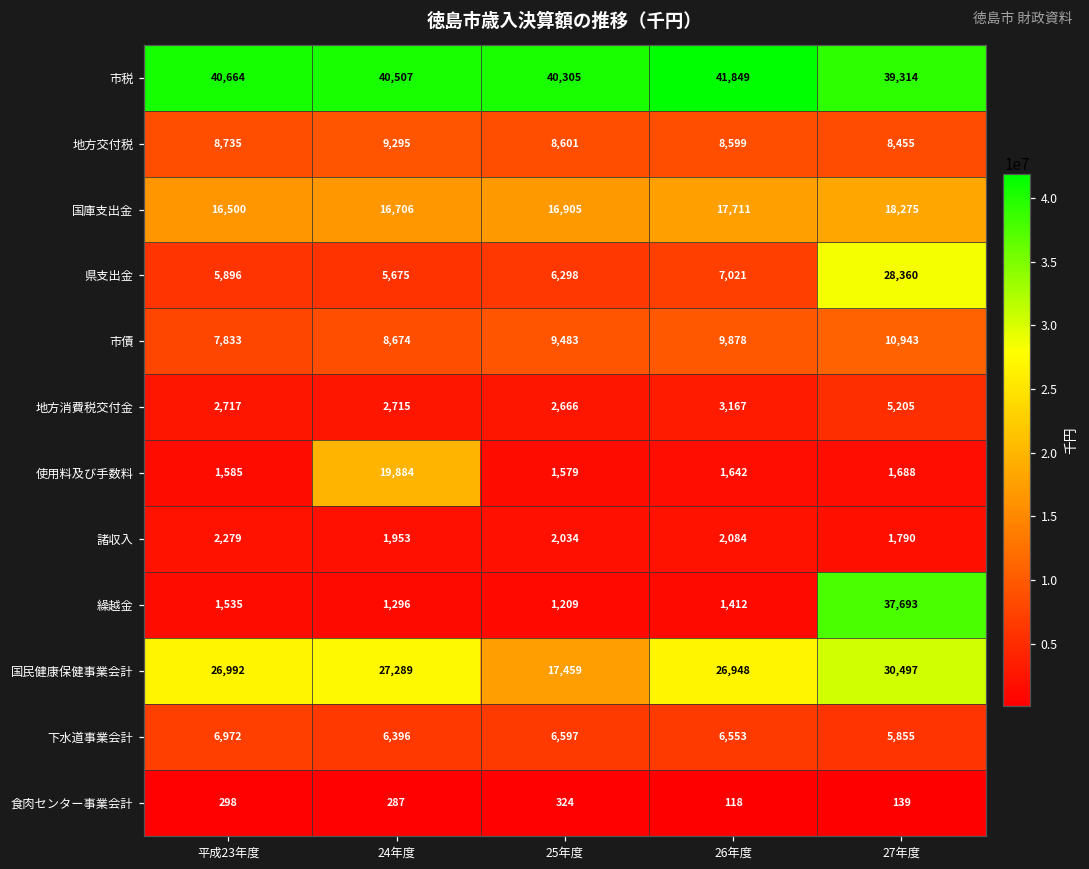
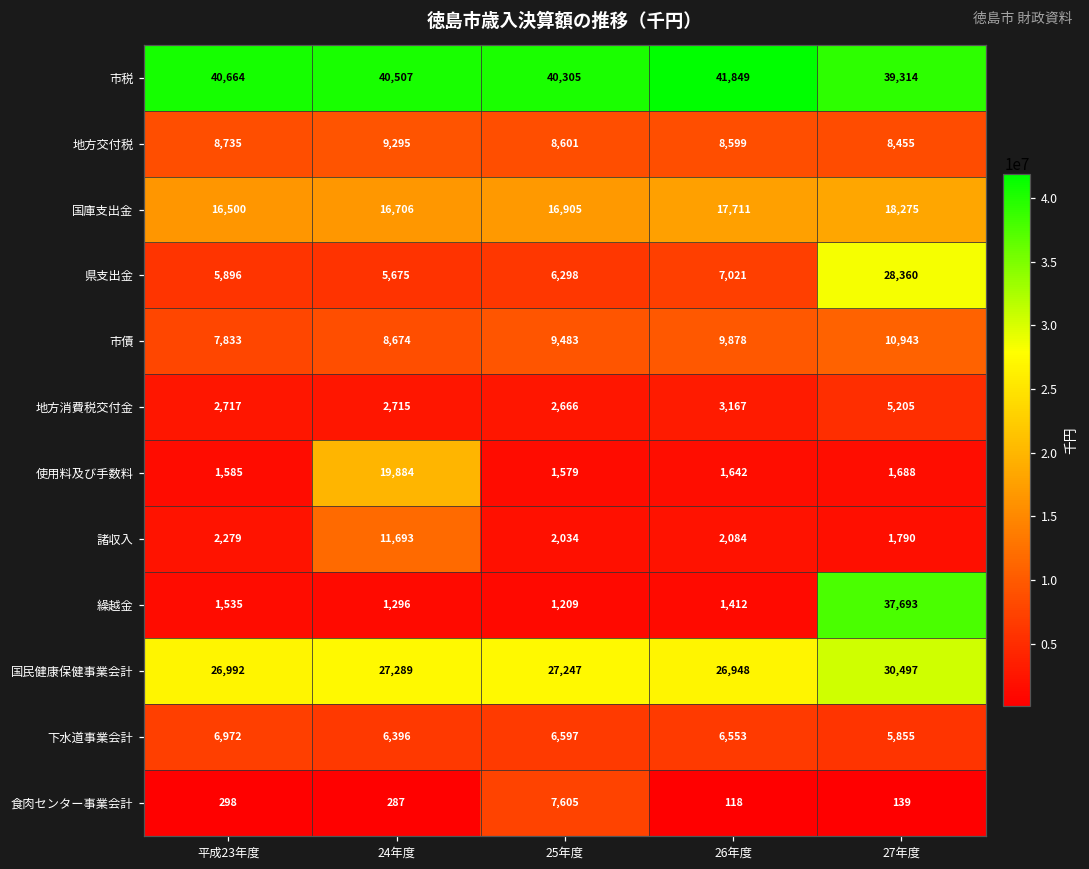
  {
    "市税": {
      "平成23年度": "40,664",
      "24年度": "40,507",
      "25年度": "40,305",
      "26年度": "41,849",
      "27年度": "39,314"
    },
    "地方交付税": {
      "平成23年度": "8,735",
      "24年度": "9,295",
      "25年度": "8,601",
      "26年度": "8,599",
      "27年度": "8,455"
    },
    "国庫支出金": {
      "平成23年度": "16,500",
      "24年度": "16,706",
      "25年度": "16,905",
      "26年度": "17,711",
      "27年度": "18,275"
    },
    "県支出金": {
      "平成23年度": "5,896",
      "24年度": "5,675",
      "25年度": "6,298",
      "26年度": "7,021",
      "27年度": "28,360"
    },
    "市債": {
      "平成23年度": "7,833",
      "24年度": "8,674",
      "25年度": "9,483",
      "26年度": "9,878",
      "27年度": "10,943"
    },
    "地方消費税交付金": {
      "平成23年度": "2,717",
      "24年度": "2,715",
      "25年度": "2,666",
      "26年度": "3,167",
      "27年度": "5,205"
    },
    "使用料及び手数料": {
      "平成23年度": "1,585",
      "24年度": "19,884",
      "25年度": "1,579",
      "26年度": "1,642",
      "27年度": "1,688"
    },
    "諸収入": {
      "平成23年度": "2,279",
-     "24年度": "1,953",
+     "24年度": "11,693",
      "25年度": "2,034",
      "26年度": "2,084",
      "27年度": "1,790"
    },
    "繰越金": {
      "平成23年度": "1,535",
      "24年度": "1,296",
      "25年度": "1,209",
      "26年度": "1,412",
      "27年度": "37,693"
    },
    "国民健康保健事業会計": {
      "平成23年度": "26,992",
      "24年度": "27,289",
-     "25年度": "17,459",
+     "25年度": "27,247",
      "26年度": "26,948",
      "27年度": "30,497"
    },
    "下水道事業会計": {
      "平成23年度": "6,972",
      "24年度": "6,396",
      "25年度": "6,597",
      "26年度": "6,553",
      "27年度": "5,855"
    },
    "食肉センター事業会計": {
      "平成23年度": "298",
      "24年度": "287",
-     "25年度": "324",
+     "25年度": "7,605",
      "26年度": "118",
      "27年度": "139"
    }
  }
